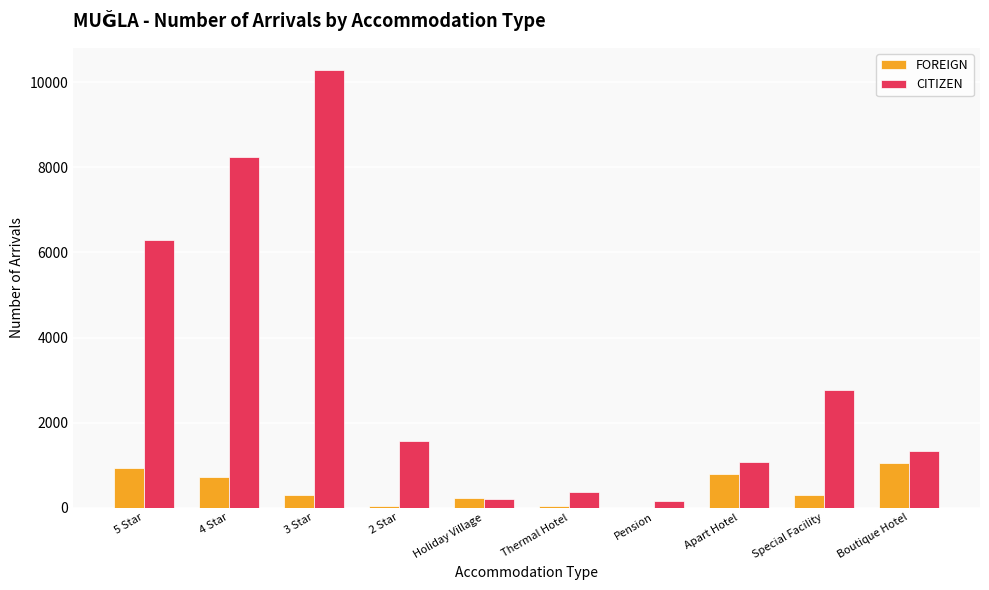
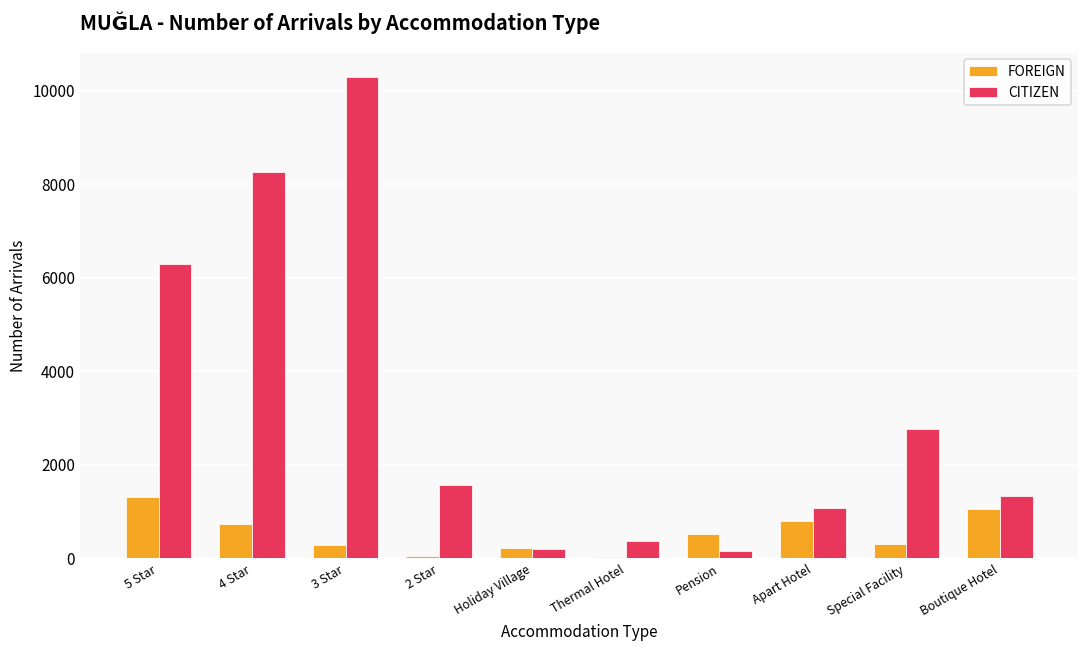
  {
    "FOREIGN": {
-     "5 Star": 900,
+     "5 Star": 1300,
      "4 Star": 700,
      "3 Star": 300,
      "Holiday Village": 200,
-     "Pension": 0,
+     "Pension": 500,
      "Apart Hotel": 800,
      "Special Facility": 300,
      "Boutique Hotel": 1100
    },
    "CITIZEN": {
      "5 Star": 6300,
      "4 Star": 8300,
      "3 Star": 10300,
      "2 Star": 1600,
      "Holiday Village": 200,
      "Thermal Hotel": 400,
      "Pension": 100,
      "Apart Hotel": 1100,
      "Special Facility": 2800,
      "Boutique Hotel": 1300
    }
  }
